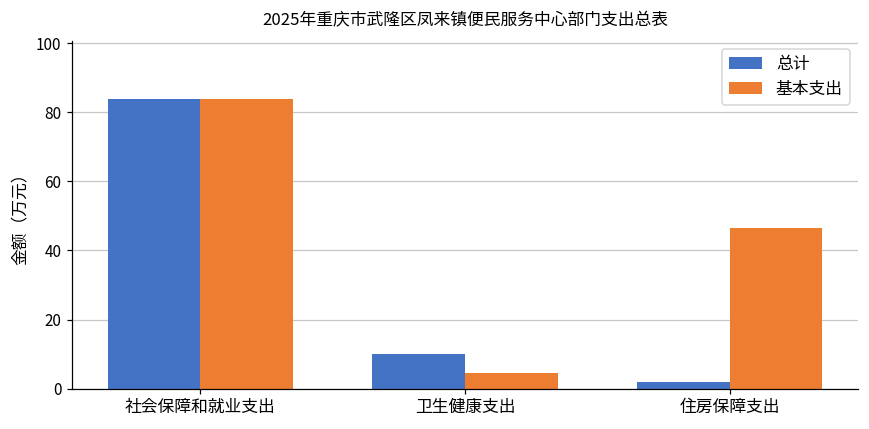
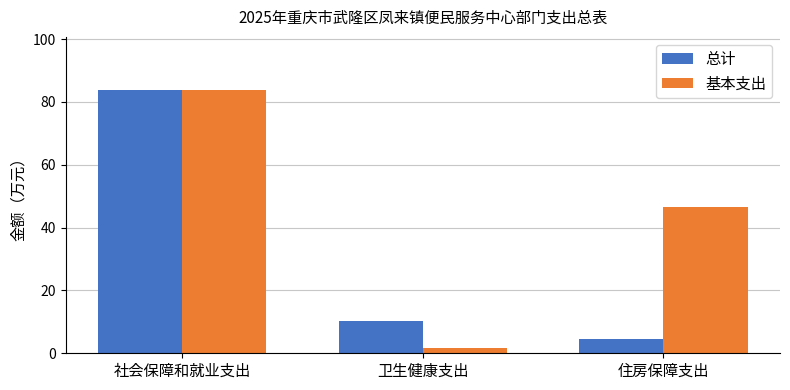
  {
    "总计": {
      "社会保障和就业支出": 84,
      "卫生健康支出": 10,
-     "住房保障支出": 2
+     "住房保障支出": 5
    },
    "基本支出": {
      "社会保障和就业支出": 84,
-     "卫生健康支出": 5,
+     "卫生健康支出": 2,
      "住房保障支出": 47
    }
  }
